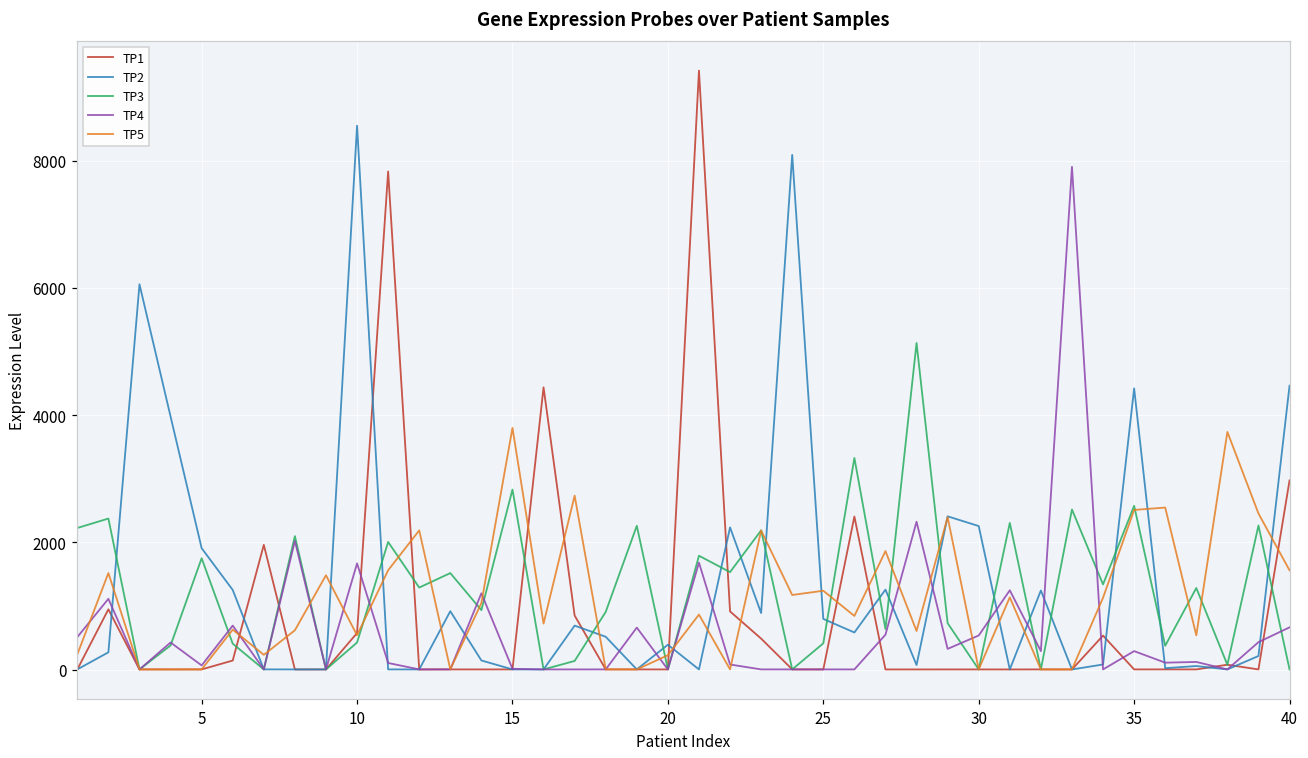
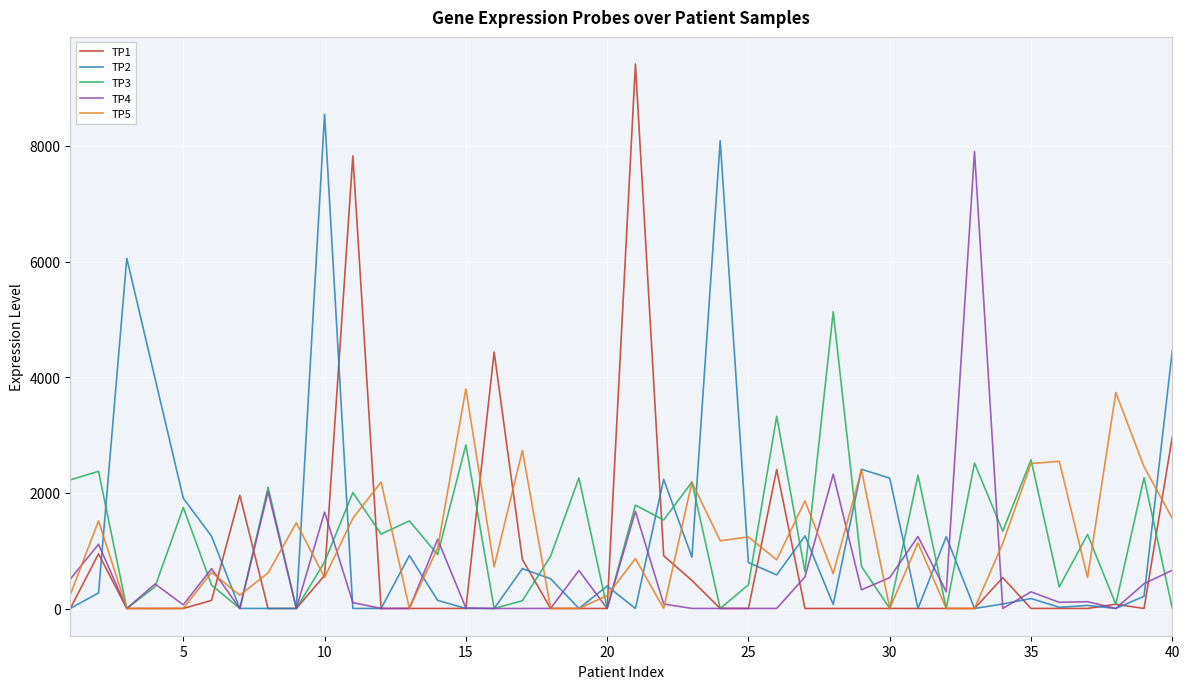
  {
    "TP1": {
      "35": 0,
      "40": 3000
    },
    "TP2": {
      "5": 1900,
      "10": 8500,
      "20": 400,
      "25": 800,
      "30": 2300,
-     "35": 4400,
+     "35": 200,
      "40": 4500
    },
    "TP3": {
      "5": 1700,
-     "10": 400,
+     "10": 800,
      "15": 2800,
      "25": 400,
      "35": 2600,
      "40": 0
    },
    "TP4": {
      "5": 100,
      "10": 1700,
      "30": 500,
      "35": 300,
      "40": 700
    },
    "TP5": {
      "15": 3800,
      "20": 200,
      "25": 1200,
      "35": 2500,
      "40": 1600
    }
  }
